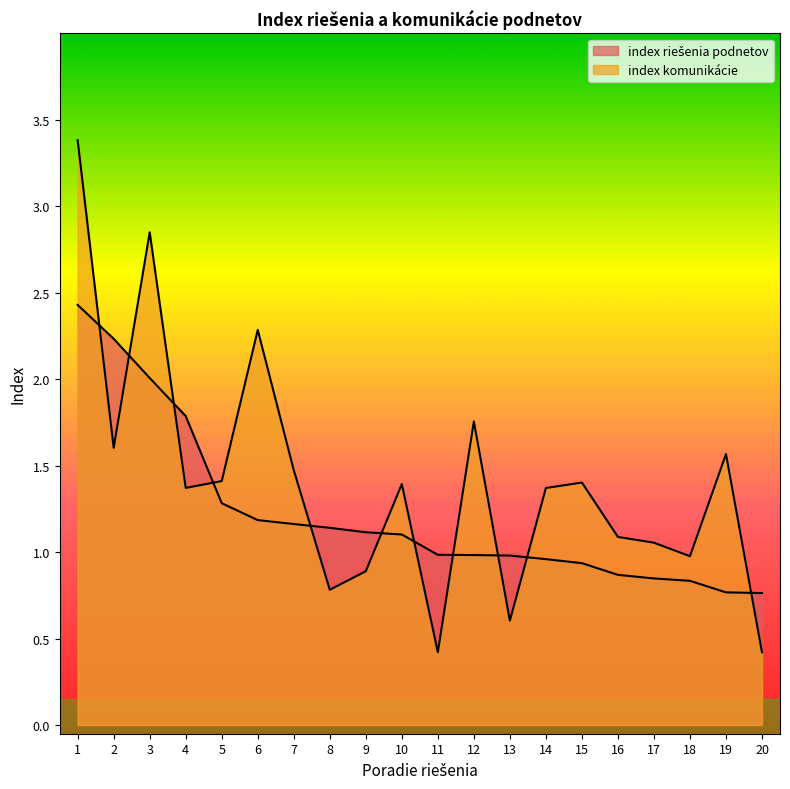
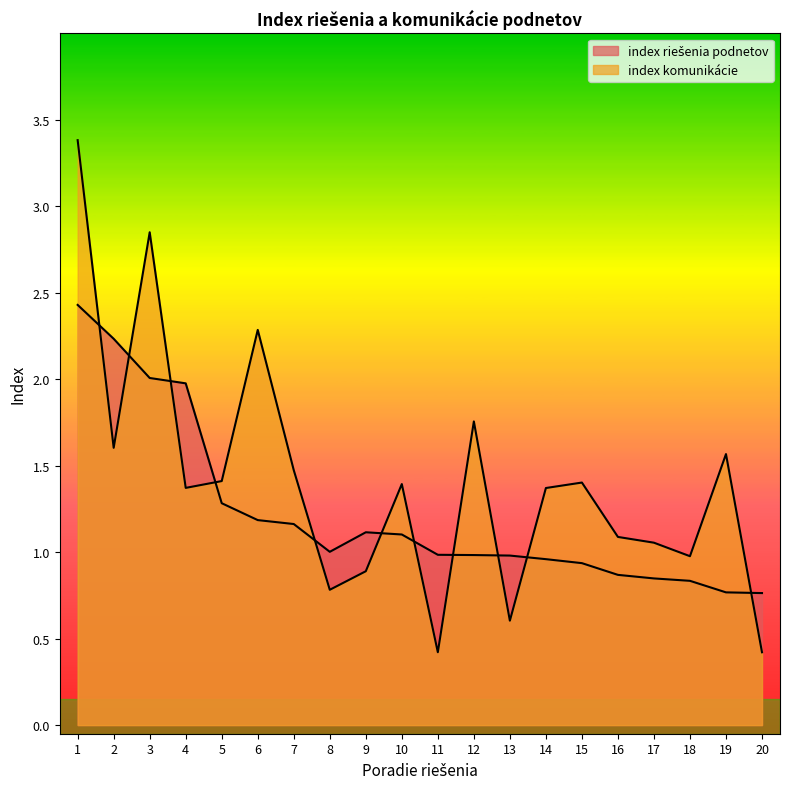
  {
    "index riešenia podnetov": {
      "1": 2.43,
      "2": 2.23,
      "3": 2.01,
-     "4": 1.79,
+     "4": 1.98,
      "5": 1.28,
      "6": 1.19,
      "7": 1.16,
-     "8": 1.14,
+     "8": 1.00,
      "9": 1.12,
      "10": 1.10,
      "11": 0.98,
      "12": 0.98,
      "13": 0.98,
      "14": 0.96,
      "15": 0.94,
      "16": 0.87,
      "17": 0.85,
      "18": 0.83,
      "19": 0.77,
      "20": 0.76
    },
    "index komunikácie": {
      "1": 3.38,
      "2": 1.60,
      "3": 2.85,
      "4": 1.37,
      "5": 1.41,
      "6": 2.29,
      "7": 1.47,
      "8": 0.78,
      "9": 0.89,
      "10": 1.39,
      "11": 0.42,
      "12": 1.76,
      "13": 0.60,
      "14": 1.37,
      "15": 1.40,
      "16": 1.09,
      "17": 1.05,
      "18": 0.98,
      "19": 1.57,
      "20": 0.42
    }
  }
